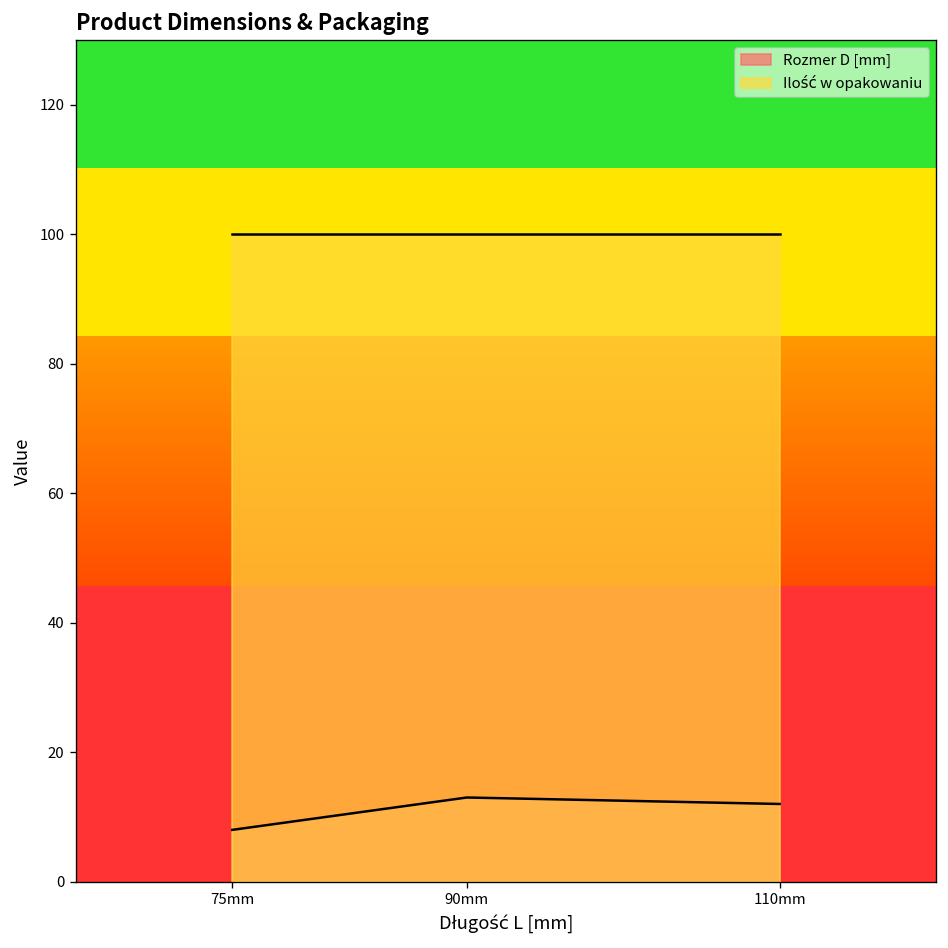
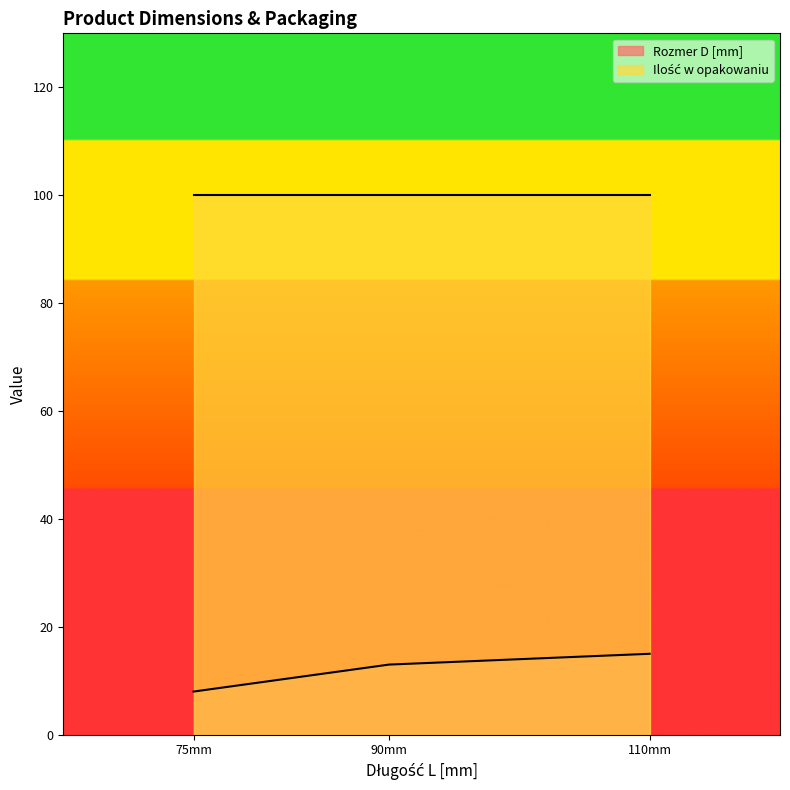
  {
    "Rozmer D [mm]": {
      "75mm": 8,
      "90mm": 13,
-     "110mm": 12
+     "110mm": 15
    },
    "Ilość w opakowaniu": {
      "75mm": 100,
      "90mm": 100,
      "110mm": 100
    }
  }
